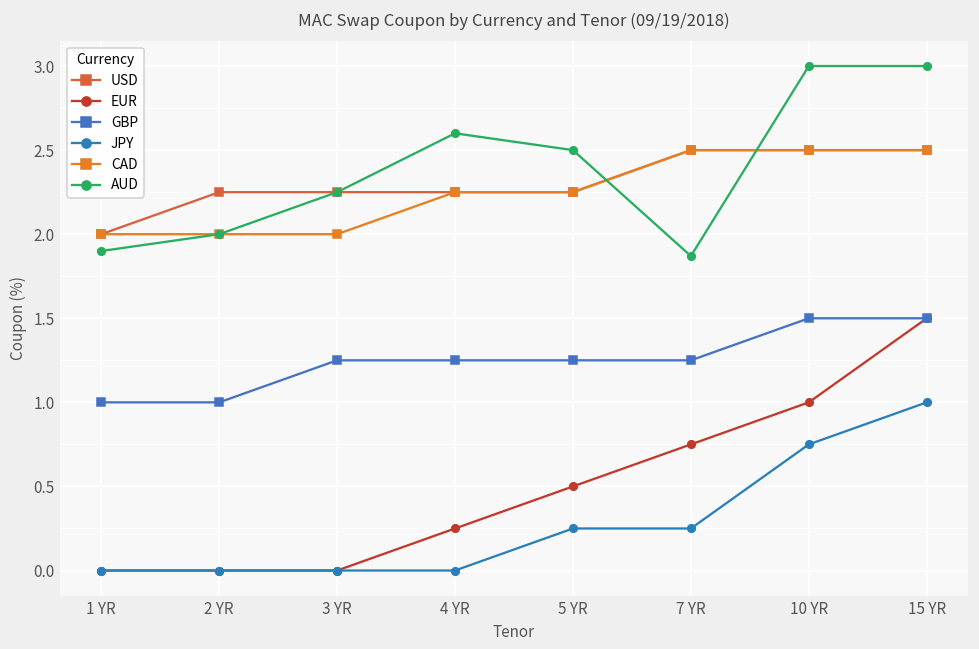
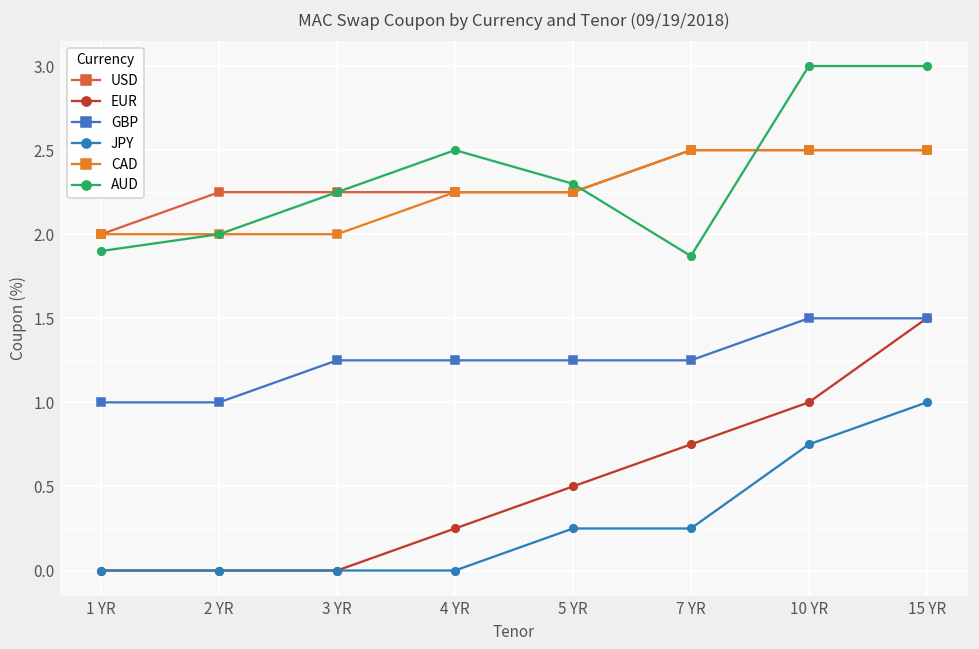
  {
    "AUD": {
      "1 YR": 1.9,
-     "4 YR": 2.6,
-     "5 YR": 2.5,
+     "4 YR": 2.5,
+     "5 YR": 2.3,
      "7 YR": 1.87,
      "10 YR": 3.0,
      "15 YR": 3.0
    }
  }
